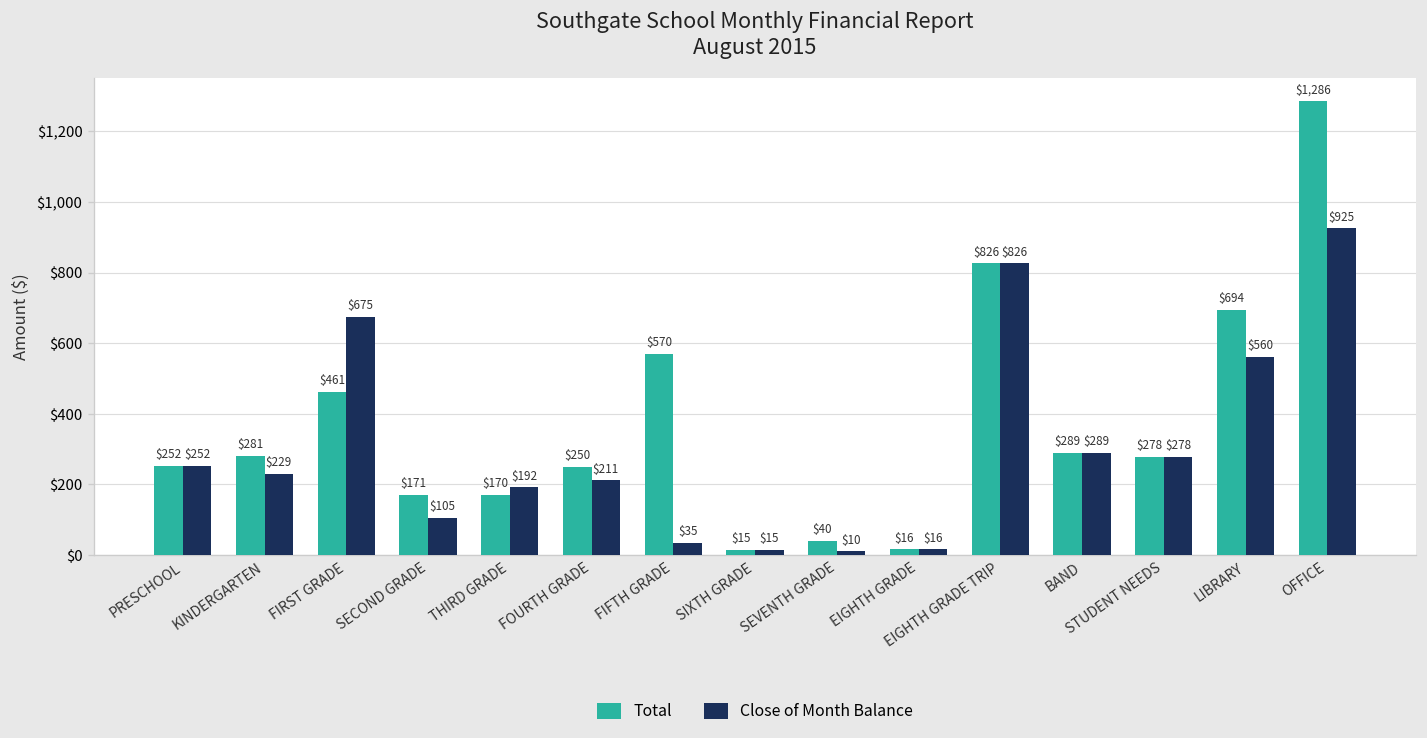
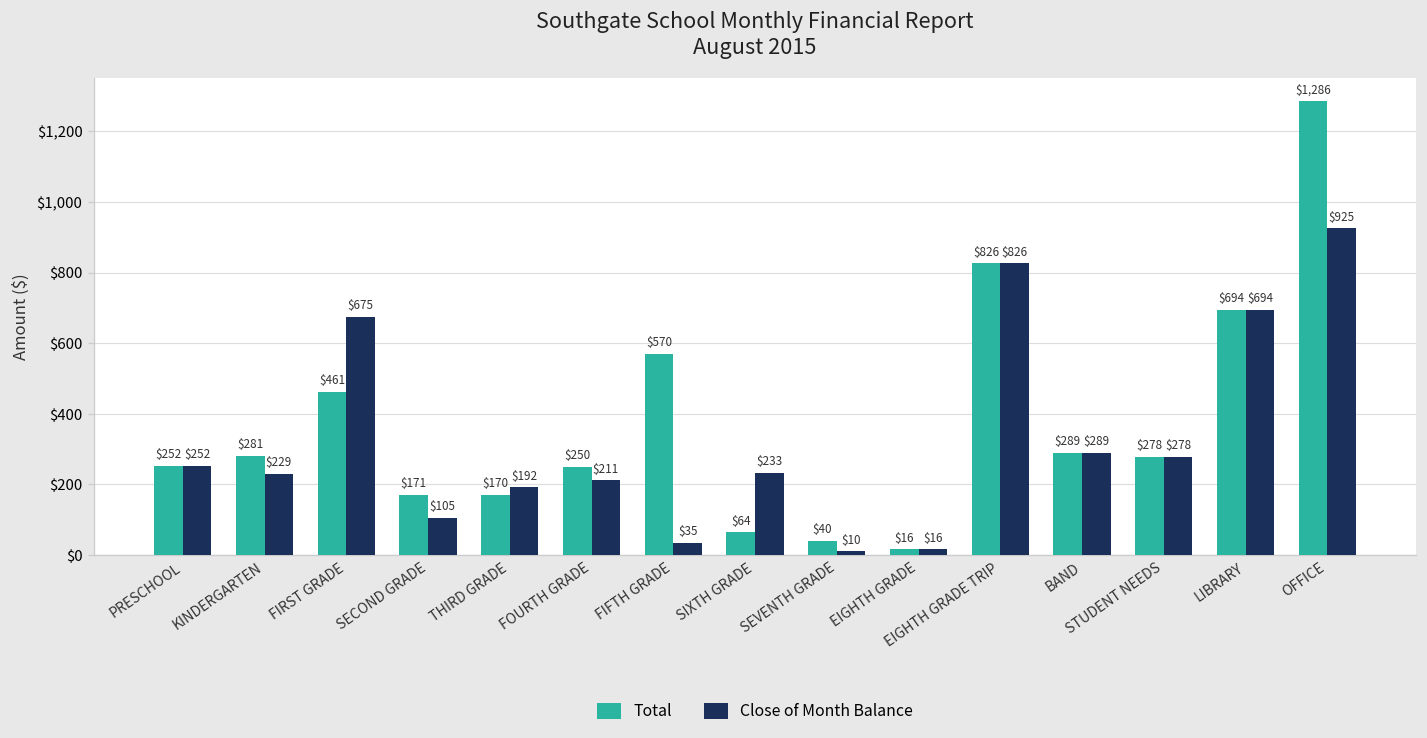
  {
    "Total": {
      "PRESCHOOL": "$252",
      "KINDERGARTEN": "$281",
      "FIRST GRADE": "$461",
      "SECOND GRADE": "$171",
      "THIRD GRADE": "$170",
      "FOURTH GRADE": "$250",
      "FIFTH GRADE": "$570",
-     "SIXTH GRADE": "$15",
+     "SIXTH GRADE": "$64",
      "SEVENTH GRADE": "$40",
      "EIGHTH GRADE": "$16",
      "EIGHTH GRADE TRIP": "$826",
      "BAND": "$289",
      "STUDENT NEEDS": "$278",
      "LIBRARY": "$694",
      "OFFICE": "$1,286"
    },
    "Close of Month Balance": {
      "PRESCHOOL": "$252",
      "KINDERGARTEN": "$229",
      "FIRST GRADE": "$675",
      "SECOND GRADE": "$105",
      "THIRD GRADE": "$192",
      "FOURTH GRADE": "$211",
      "FIFTH GRADE": "$35",
-     "SIXTH GRADE": "$15",
+     "SIXTH GRADE": "$233",
      "SEVENTH GRADE": "$10",
      "EIGHTH GRADE": "$16",
      "EIGHTH GRADE TRIP": "$826",
      "BAND": "$289",
      "STUDENT NEEDS": "$278",
-     "LIBRARY": "$560",
+     "LIBRARY": "$694",
      "OFFICE": "$925"
    }
  }
